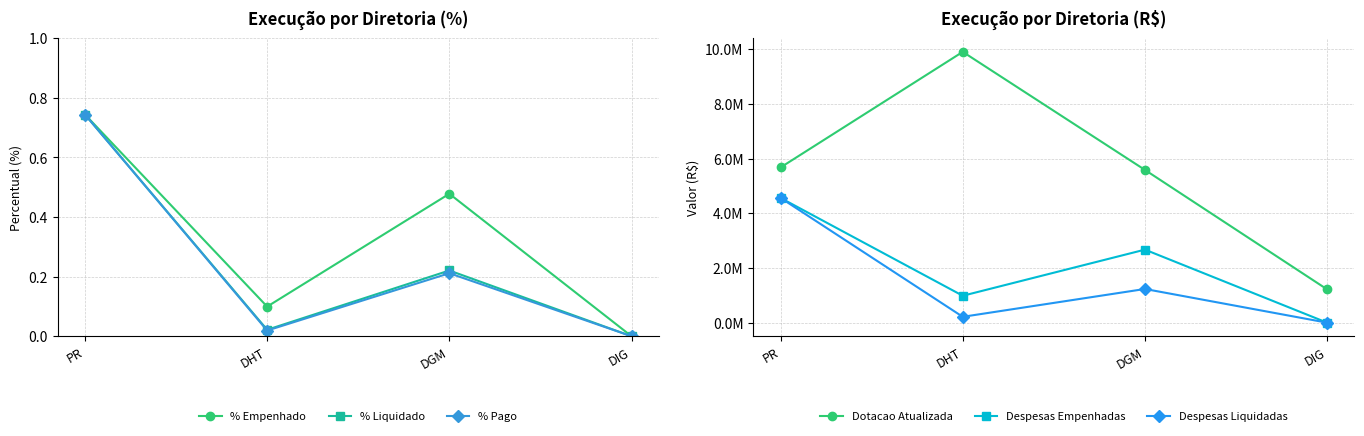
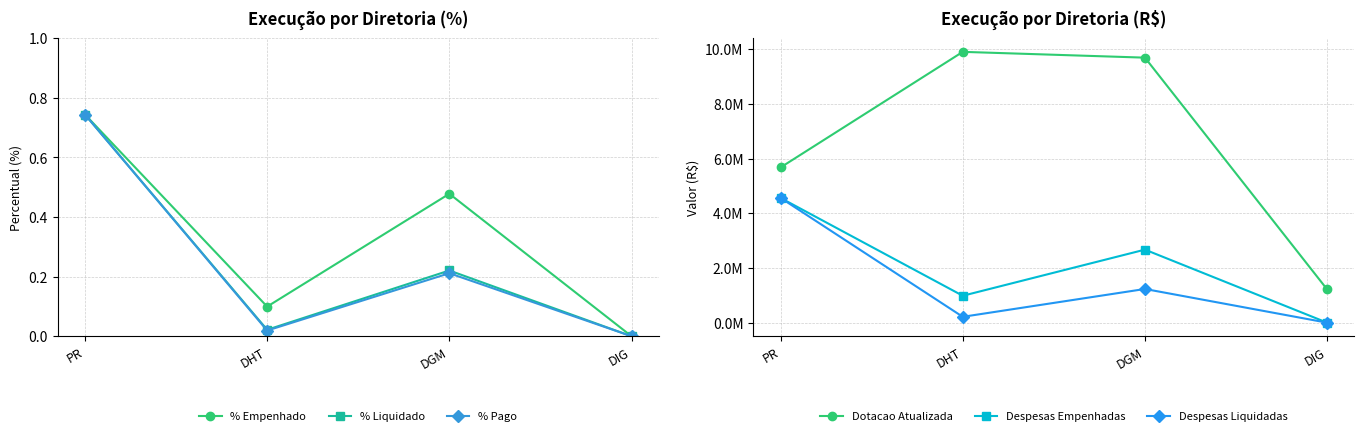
  {
    "Execução por Diretoria (%)": {
      "% Pago": {
        "DGM": 0.21
      }
    },
    "Execução por Diretoria (R$)": {
      "Dotacao Atualizada": {
        "PR": 5700000,
        "DHT": 9900000,
-       "DGM": 5600000,
+       "DGM": 9700000,
        "DIG": 1200000
      }
    }
  }
